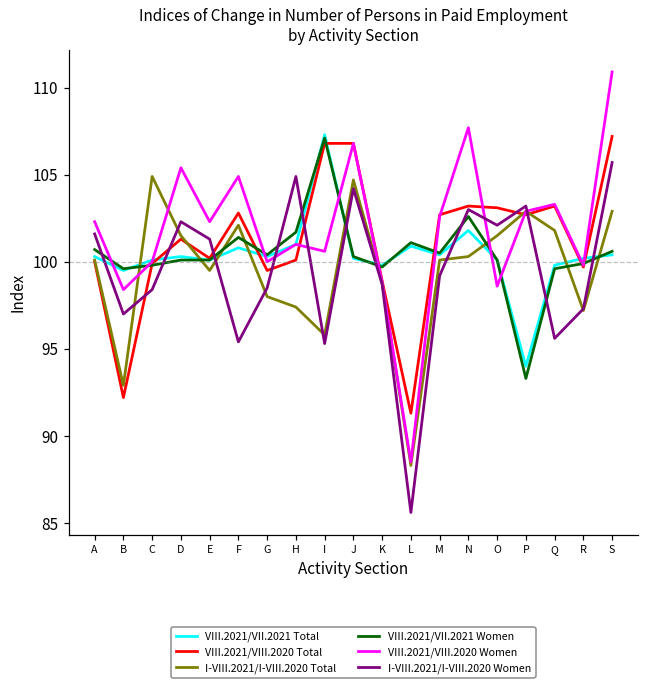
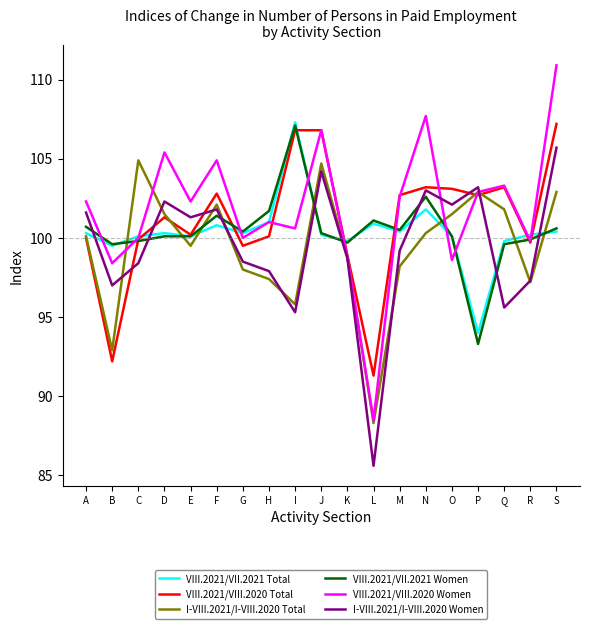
  {
    "VIII.2021/VII.2021 Total": {
      "A": 100.3,
      "D": 100.3,
      "F": 100.8,
      "I": 107.3,
      "L": 100.9,
      "N": 101.8,
      "P": 94.0,
      "Q": 99.8,
      "R": 100.2,
      "S": 100.4
    },
    "VIII.2021/VIII.2020 Total": {
      "B": 92.2,
      "D": 101.3,
      "F": 102.8,
      "G": 99.5,
      "H": 100.1,
      "I": 106.8,
      "L": 91.3,
      "N": 103.2,
      "O": 103.1,
      "P": 102.7,
      "S": 107.2
    },
    "I-VIII.2021/I-VIII.2020 Total": {
      "B": 92.9,
      "C": 104.9,
      "D": 101.5,
      "E": 99.5,
      "F": 102.1,
      "G": 98.0,
      "H": 97.4,
      "I": 95.8,
      "J": 104.7,
      "L": 88.3,
-     "M": 100.1,
+     "M": 98.2,
      "N": 100.3,
      "O": 101.5,
      "Q": 101.8,
      "S": 102.9
    },
    "VIII.2021/VII.2021 Women": {
      "A": 100.7,
      "D": 100.1,
      "F": 101.4,
      "H": 101.7,
      "I": 107.1,
      "L": 101.1,
      "N": 102.6,
      "P": 93.3,
      "Q": 99.6,
      "S": 100.6
    },
    "VIII.2021/VIII.2020 Women": {
      "A": 102.3,
      "B": 98.4,
      "D": 105.4,
      "E": 102.3,
      "F": 104.9,
      "G": 100.0,
      "I": 100.6,
      "L": 88.5,
      "N": 107.7,
      "O": 98.6,
      "S": 110.9
    },
    "I-VIII.2021/I-VIII.2020 Women": {
      "A": 101.6,
      "B": 97.0,
      "C": 98.4,
      "D": 102.3,
      "E": 101.3,
-     "F": 95.4,
+     "F": 101.8,
      "G": 98.5,
-     "H": 104.9,
+     "H": 97.9,
      "I": 95.3,
      "J": 104.2,
      "L": 85.6,
      "M": 99.2,
      "N": 103.0,
      "O": 102.1,
      "P": 103.2,
      "Q": 95.6,
      "S": 105.7
    }
  }
